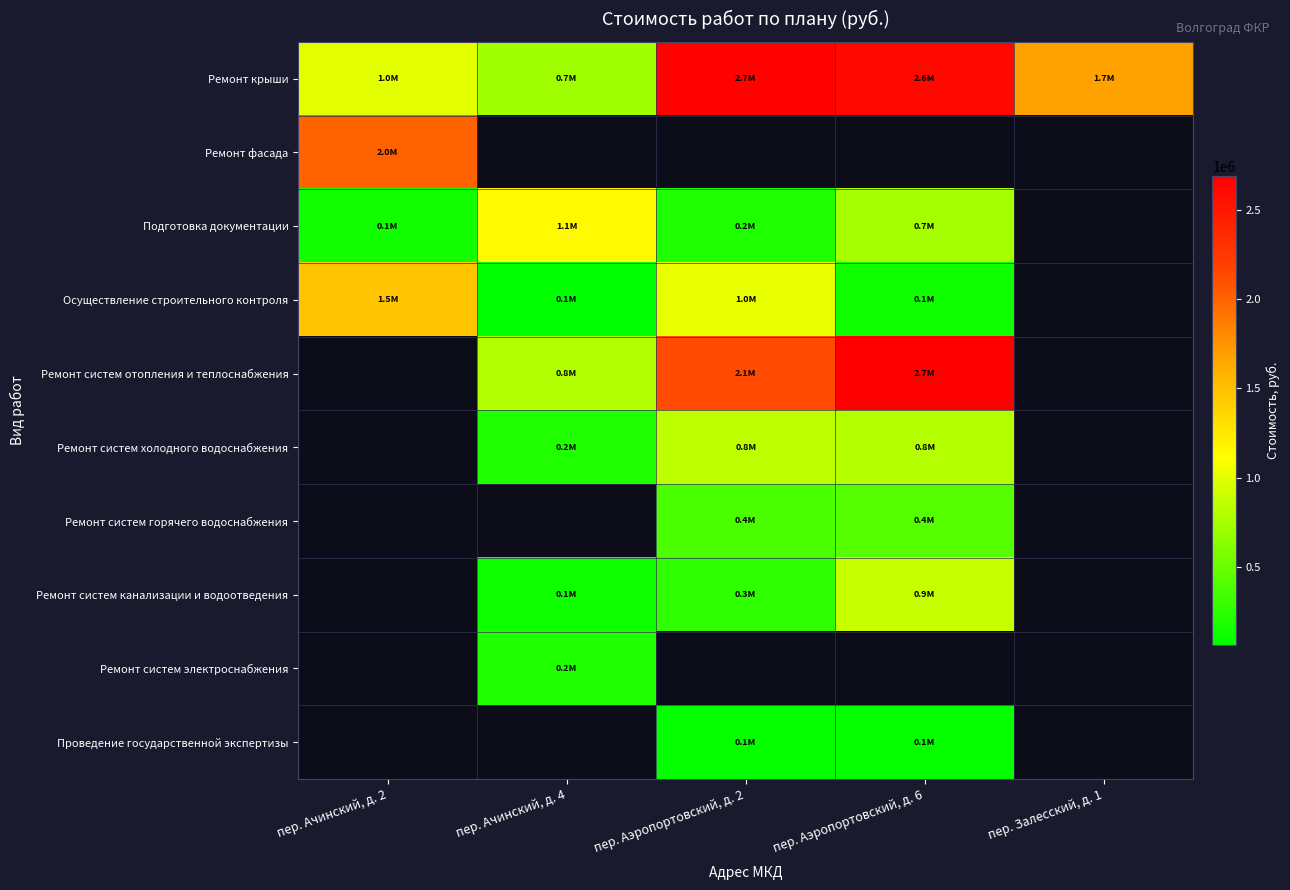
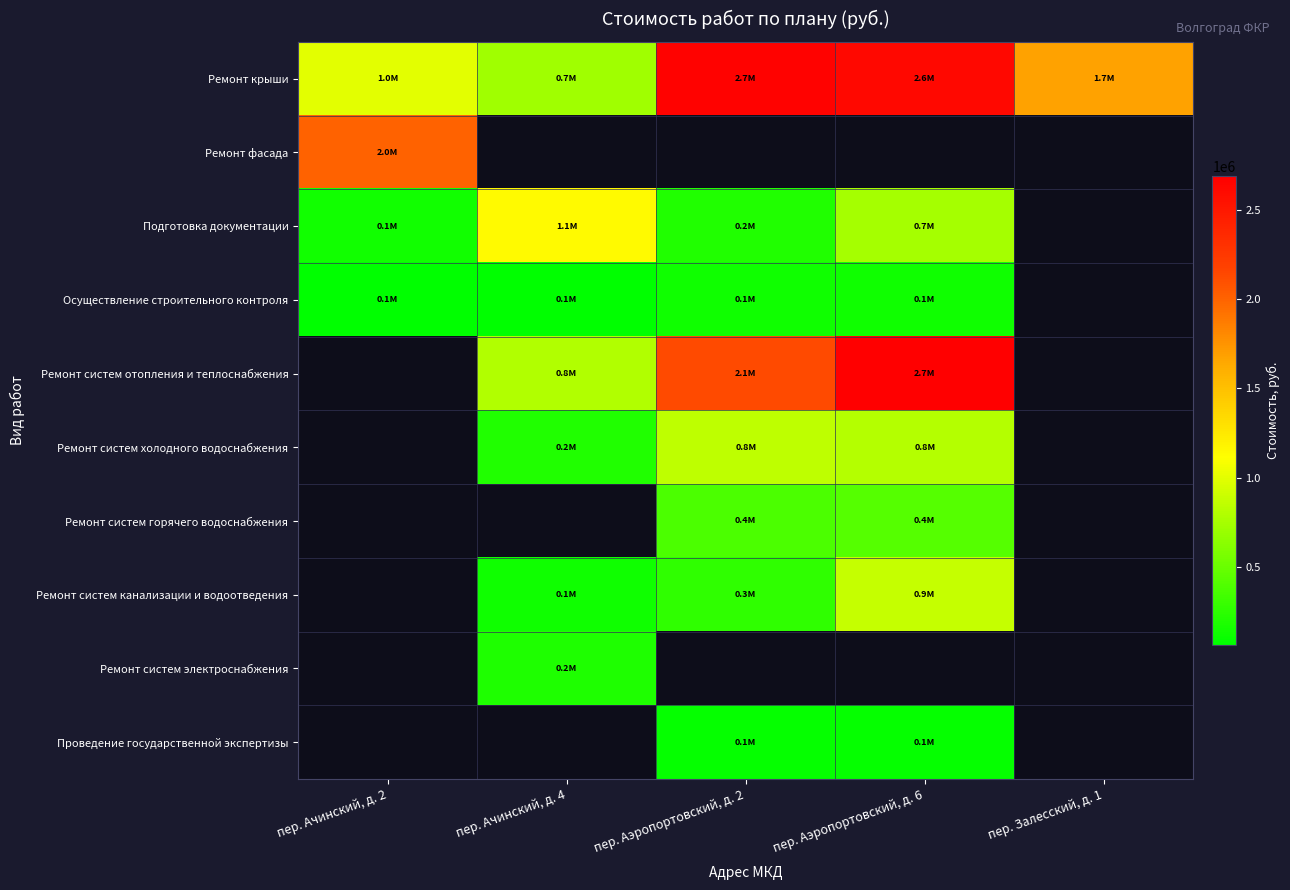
  {
    "Ремонт крыши": {
      "пер. Ачинский, д. 2": "1.0M",
      "пер. Ачинский, д. 4": "0.7M",
      "пер. Аэропортовский, д. 2": "2.7M",
      "пер. Аэропортовский, д. 6": "2.6M",
      "пер. Залесский, д. 1": "1.7M"
    },
    "Ремонт фасада": {
      "пер. Ачинский, д. 2": "2.0M"
    },
    "Подготовка документации": {
      "пер. Ачинский, д. 2": "0.1M",
      "пер. Ачинский, д. 4": "1.1M",
      "пер. Аэропортовский, д. 2": "0.2M",
      "пер. Аэропортовский, д. 6": "0.7M"
    },
    "Осуществление строительного контроля": {
-     "пер. Ачинский, д. 2": "1.5M",
+     "пер. Ачинский, д. 2": "0.1M",
      "пер. Ачинский, д. 4": "0.1M",
-     "пер. Аэропортовский, д. 2": "1.0M",
+     "пер. Аэропортовский, д. 2": "0.1M",
      "пер. Аэропортовский, д. 6": "0.1M"
    },
    "Ремонт систем отопления и теплоснабжения": {
      "пер. Ачинский, д. 4": "0.8M",
      "пер. Аэропортовский, д. 2": "2.1M",
      "пер. Аэропортовский, д. 6": "2.7M"
    },
    "Ремонт систем холодного водоснабжения": {
      "пер. Ачинский, д. 4": "0.2M",
      "пер. Аэропортовский, д. 2": "0.8M",
      "пер. Аэропортовский, д. 6": "0.8M"
    },
    "Ремонт систем горячего водоснабжения": {
      "пер. Аэропортовский, д. 2": "0.4M",
      "пер. Аэропортовский, д. 6": "0.4M"
    },
    "Ремонт систем канализации и водоотведения": {
      "пер. Ачинский, д. 4": "0.1M",
      "пер. Аэропортовский, д. 2": "0.3M",
      "пер. Аэропортовский, д. 6": "0.9M"
    },
    "Ремонт систем электроснабжения": {
      "пер. Ачинский, д. 4": "0.2M"
    },
    "Проведение государственной экспертизы": {
      "пер. Аэропортовский, д. 2": "0.1M",
      "пер. Аэропортовский, д. 6": "0.1M"
    }
  }
